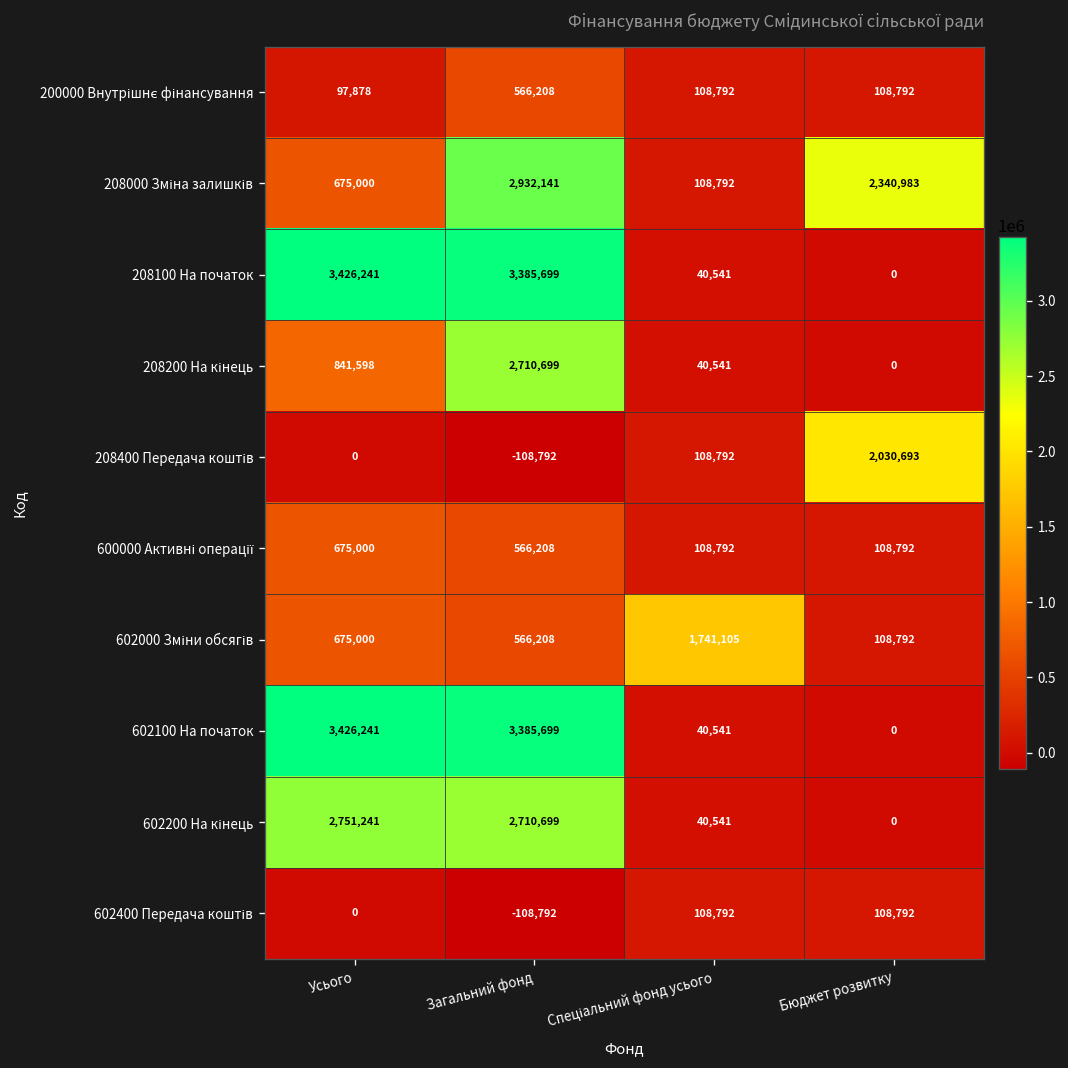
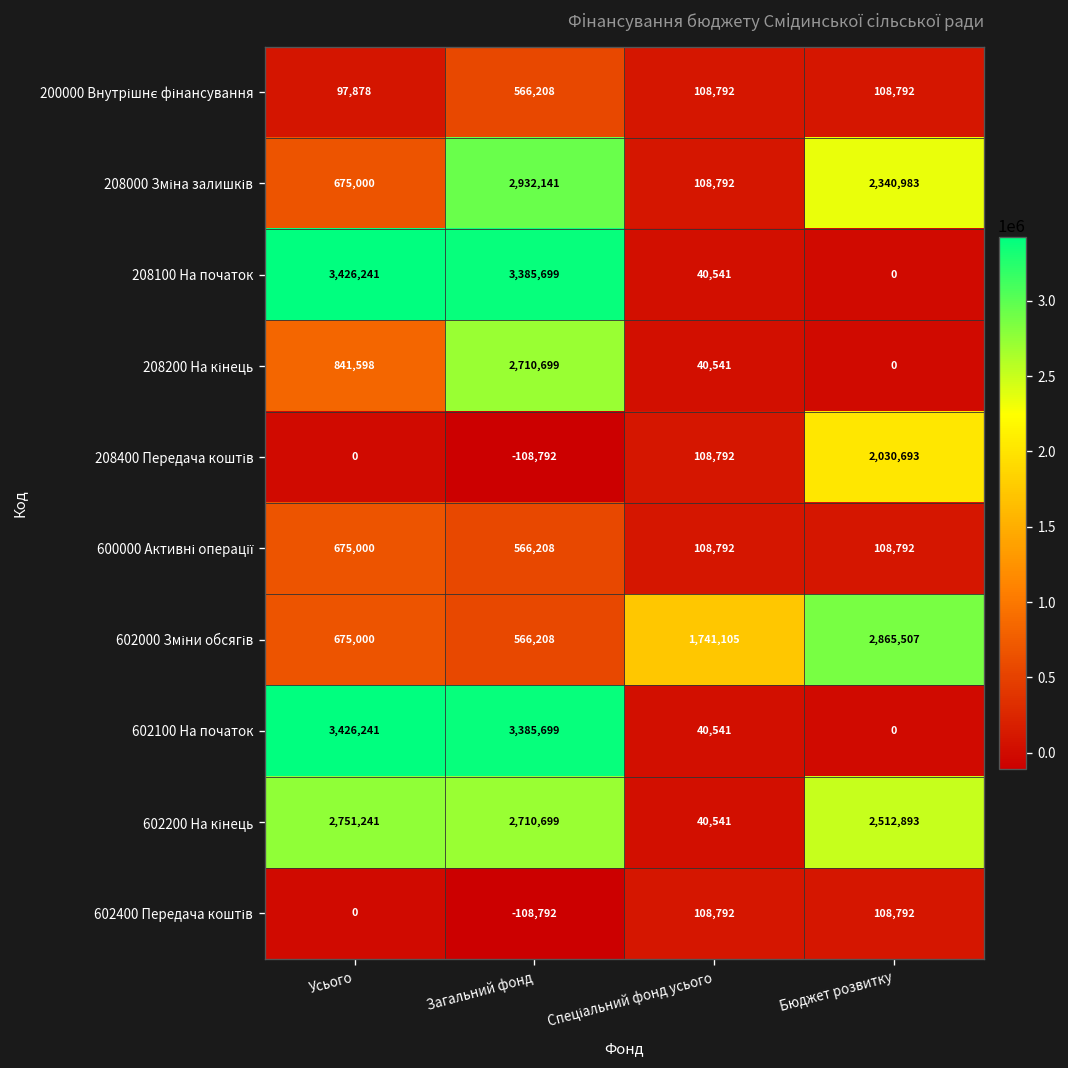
  {
    "200000 Внутрішнє фінансування": {
      "Усього": "97,878",
      "Загальний фонд": "566,208",
      "Спеціальний фонд усього": "108,792",
      "Бюджет розвитку": "108,792"
    },
    "208000 Зміна залишків": {
      "Усього": "675,000",
      "Загальний фонд": "2,932,141",
      "Спеціальний фонд усього": "108,792",
      "Бюджет розвитку": "2,340,983"
    },
    "208100 На початок": {
      "Усього": "3,426,241",
      "Загальний фонд": "3,385,699",
      "Спеціальний фонд усього": "40,541",
      "Бюджет розвитку": "0"
    },
    "208200 На кінець": {
      "Усього": "841,598",
      "Загальний фонд": "2,710,699",
      "Спеціальний фонд усього": "40,541",
      "Бюджет розвитку": "0"
    },
    "208400 Передача коштів": {
      "Усього": "0",
      "Загальний фонд": "-108,792",
      "Спеціальний фонд усього": "108,792",
      "Бюджет розвитку": "2,030,693"
    },
    "600000 Активні операції": {
      "Усього": "675,000",
      "Загальний фонд": "566,208",
      "Спеціальний фонд усього": "108,792",
      "Бюджет розвитку": "108,792"
    },
    "602000 Зміни обсягів": {
      "Усього": "675,000",
      "Загальний фонд": "566,208",
      "Спеціальний фонд усього": "1,741,105",
-     "Бюджет розвитку": "108,792"
+     "Бюджет розвитку": "2,865,507"
    },
    "602100 На початок": {
      "Усього": "3,426,241",
      "Загальний фонд": "3,385,699",
      "Спеціальний фонд усього": "40,541",
      "Бюджет розвитку": "0"
    },
    "602200 На кінець": {
      "Усього": "2,751,241",
      "Загальний фонд": "2,710,699",
      "Спеціальний фонд усього": "40,541",
-     "Бюджет розвитку": "0"
+     "Бюджет розвитку": "2,512,893"
    },
    "602400 Передача коштів": {
      "Усього": "0",
      "Загальний фонд": "-108,792",
      "Спеціальний фонд усього": "108,792",
      "Бюджет розвитку": "108,792"
    }
  }
